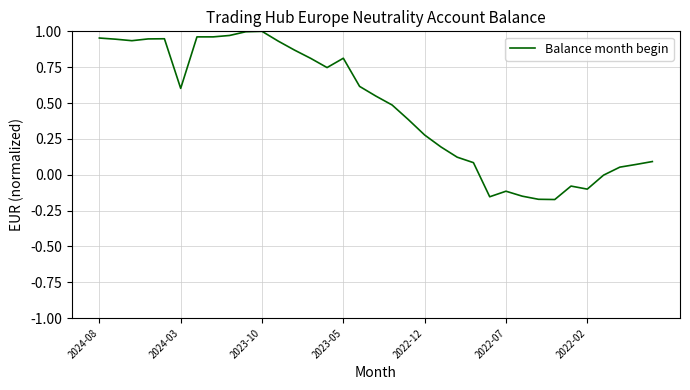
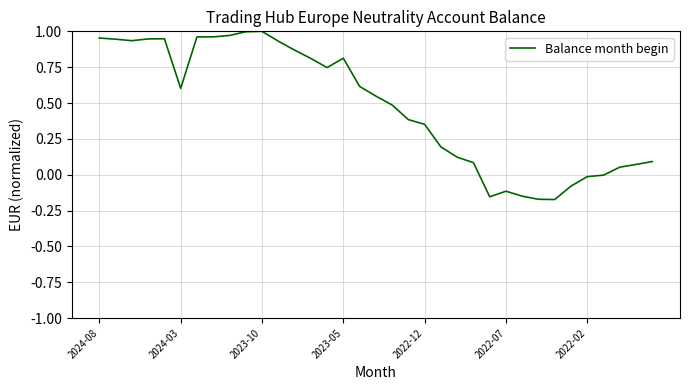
  {
    "2024-08": 0.95,
    "2024-03": 0.60,
    "2023-10": 1.00,
    "2023-05": 0.81,
-   "2022-12": 0.28,
+   "2022-12": 0.35,
    "2022-07": -0.12,
-   "2022-02": -0.10
+   "2022-02": -0.01
  }
